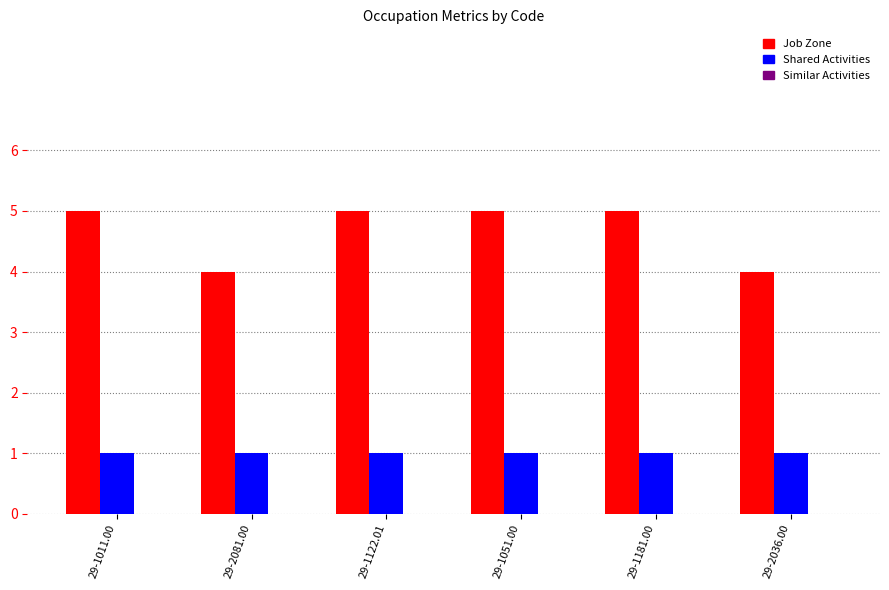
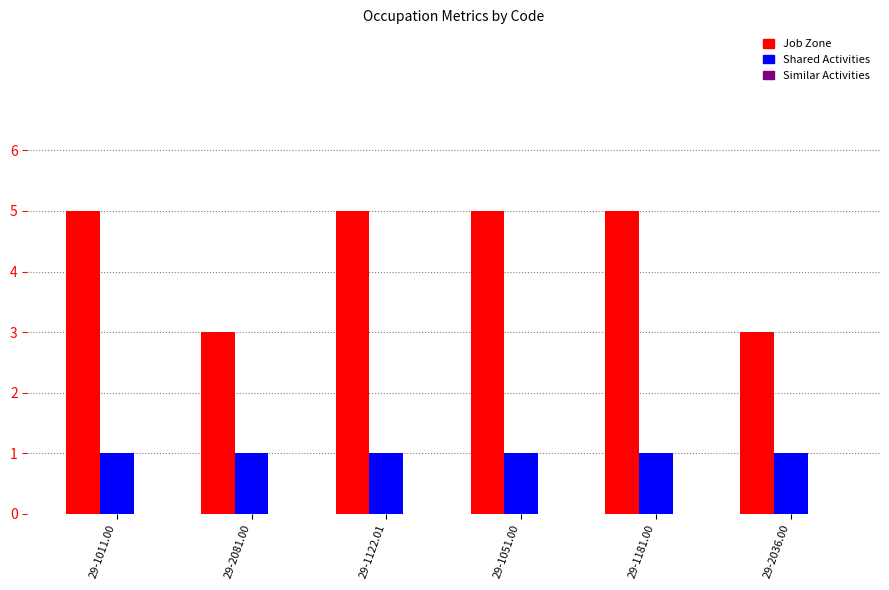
  {
    "Job Zone": {
      "29-1011.00": 5,
-     "29-2081.00": 4,
+     "29-2081.00": 3,
      "29-1122.01": 5,
      "29-1051.00": 5,
      "29-1181.00": 5,
-     "29-2036.00": 4
+     "29-2036.00": 3
    },
    "Shared Activities": {
      "29-1011.00": 1,
      "29-2081.00": 1,
      "29-1122.01": 1,
      "29-1051.00": 1,
      "29-1181.00": 1,
      "29-2036.00": 1
    },
    "Similar Activities": {
      "29-1011.00": 0,
      "29-2081.00": 0,
      "29-1122.01": 0,
      "29-1051.00": 0,
      "29-1181.00": 0,
      "29-2036.00": 0
    }
  }
